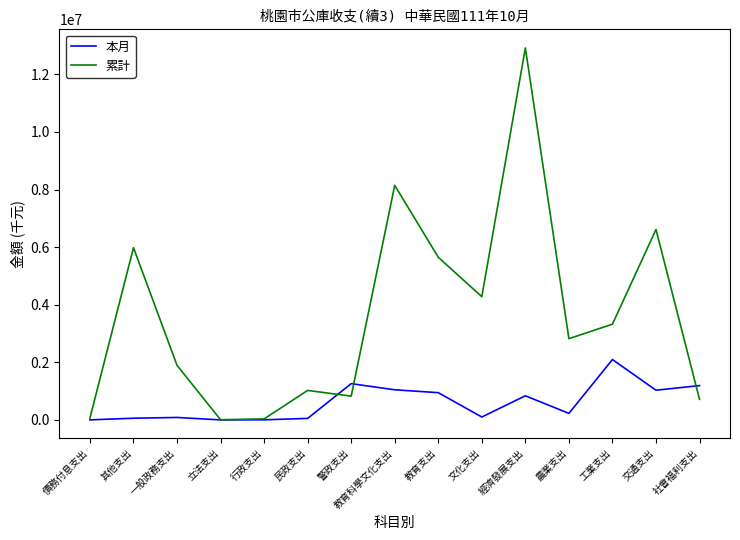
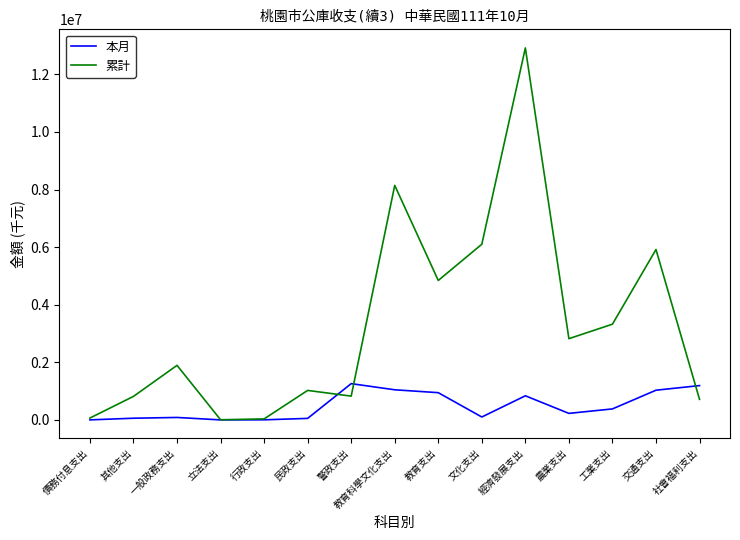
  {
    "本月": {
      "其他支出": 100000,
      "一般政務支出": 100000,
      "民政支出": 100000,
      "警政支出": 1300000,
      "教育科學文化支出": 1000000,
      "教育支出": 900000,
      "文化支出": 100000,
      "經濟發展支出": 800000,
      "農業支出": 200000,
-     "工業支出": 2100000,
+     "工業支出": 400000,
      "交通支出": 1000000,
      "社會福利支出": 1200000
    },
    "累計": {
-     "其他支出": 6000000,
+     "其他支出": 800000,
      "一般政務支出": 1900000,
      "民政支出": 1000000,
      "警政支出": 800000,
      "教育科學文化支出": 8100000,
-     "教育支出": 5600000,
-     "文化支出": 4300000,
+     "教育支出": 4800000,
+     "文化支出": 6100000,
      "經濟發展支出": 12900000,
      "農業支出": 2800000,
      "工業支出": 3300000,
-     "交通支出": 6600000,
+     "交通支出": 5900000,
      "社會福利支出": 700000
    }
  }
